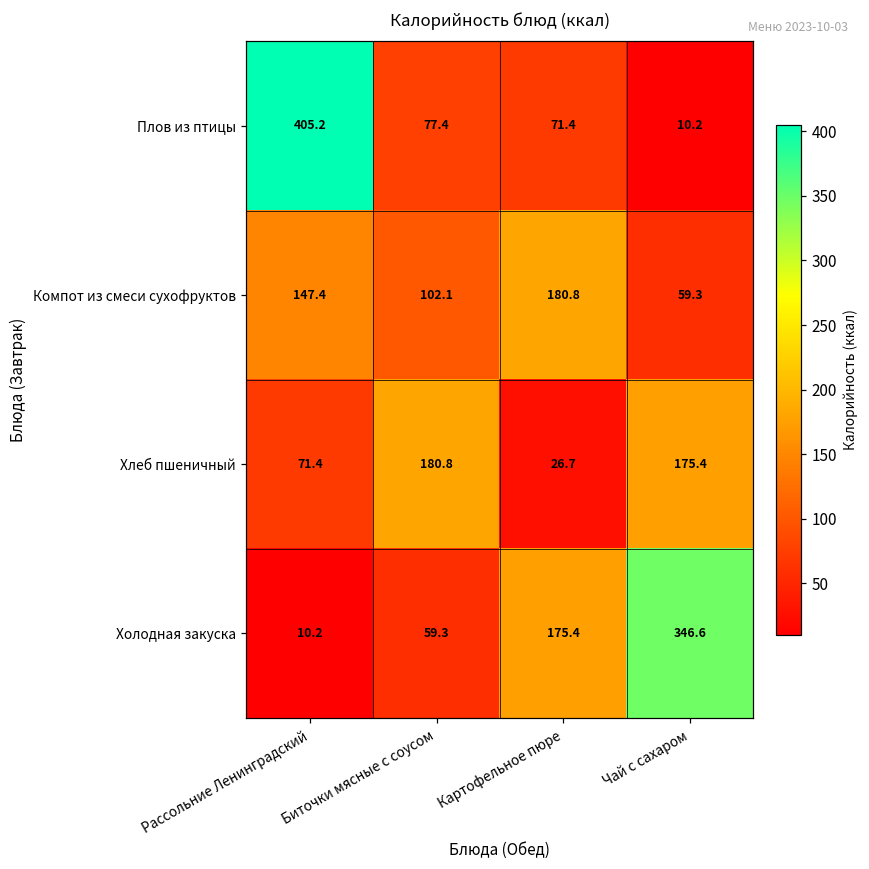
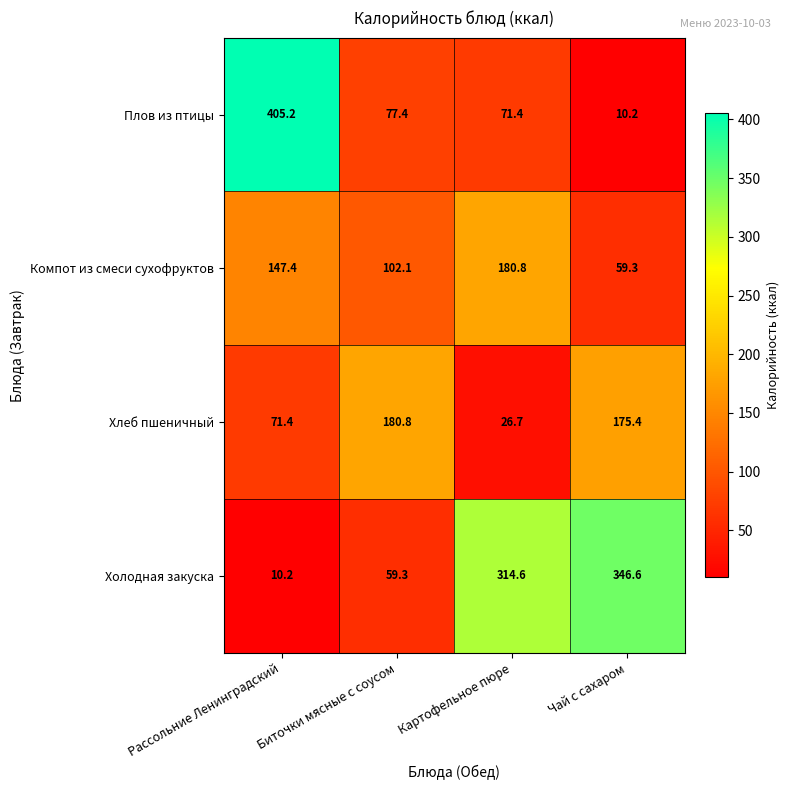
  {
    "Плов из птицы": {
      "Рассольние Ленинградский": 405.2,
      "Биточки мясные с соусом": 77.4,
      "Картофельное пюре": 71.4,
      "Чай с сахаром": 10.2
    },
    "Компот из смеси сухофруктов": {
      "Рассольние Ленинградский": 147.4,
      "Биточки мясные с соусом": 102.1,
      "Картофельное пюре": 180.8,
      "Чай с сахаром": 59.3
    },
    "Хлеб пшеничный": {
      "Рассольние Ленинградский": 71.4,
      "Биточки мясные с соусом": 180.8,
      "Картофельное пюре": 26.7,
      "Чай с сахаром": 175.4
    },
    "Холодная закуска": {
      "Рассольние Ленинградский": 10.2,
      "Биточки мясные с соусом": 59.3,
-     "Картофельное пюре": 175.4,
+     "Картофельное пюре": 314.6,
      "Чай с сахаром": 346.6
    }
  }
